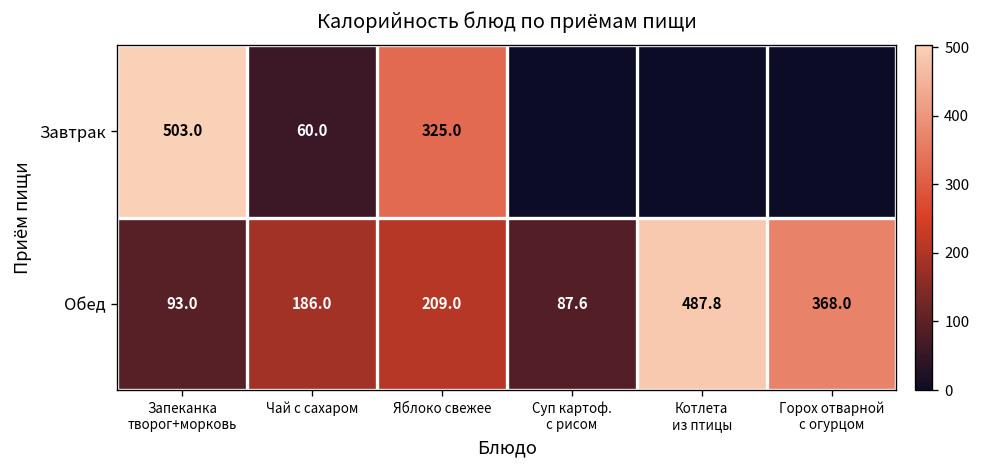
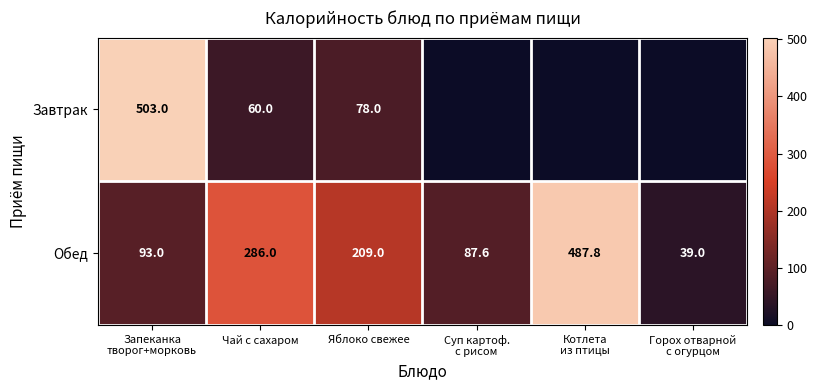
  {
    "Завтрак": {
      "Запеканка творог+морковь": 503.0,
      "Чай с сахаром": 60.0,
-     "Яблоко свежее": 325.0
+     "Яблоко свежее": 78.0
    },
    "Обед": {
      "Запеканка творог+морковь": 93.0,
-     "Чай с сахаром": 186.0,
+     "Чай с сахаром": 286.0,
      "Яблоко свежее": 209.0,
      "Суп картоф. с рисом": 87.6,
      "Котлета из птицы": 487.8,
-     "Горох отварной с огурцом": 368.0
+     "Горох отварной с огурцом": 39.0
    }
  }
